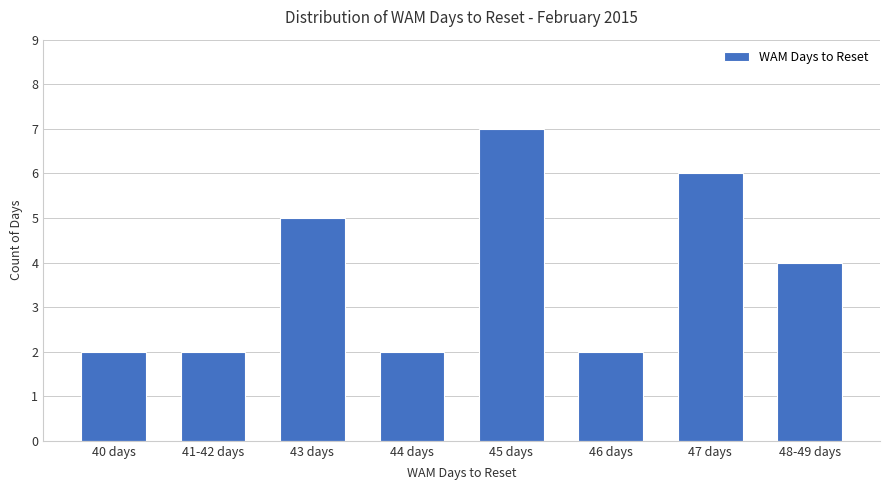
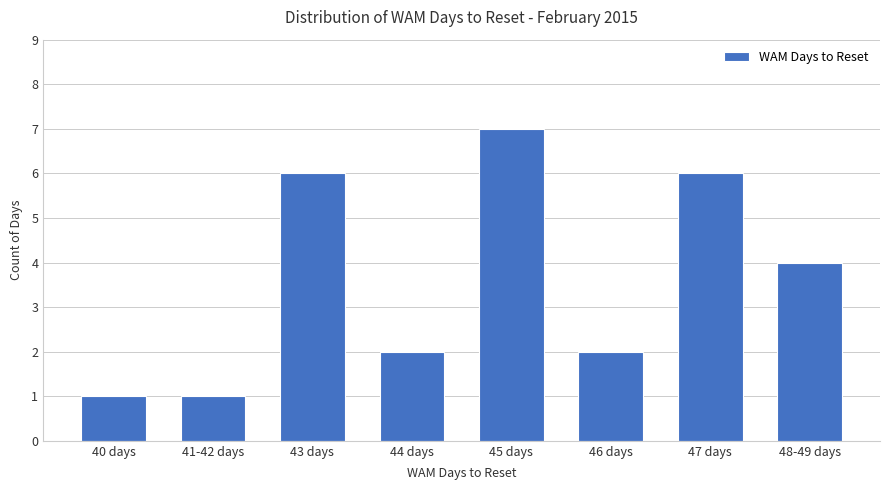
  {
-   "40 days": 2,
-   "41-42 days": 2,
-   "43 days": 5,
+   "40 days": 1,
+   "41-42 days": 1,
+   "43 days": 6,
    "44 days": 2,
    "45 days": 7,
    "46 days": 2,
    "47 days": 6,
    "48-49 days": 4
  }
